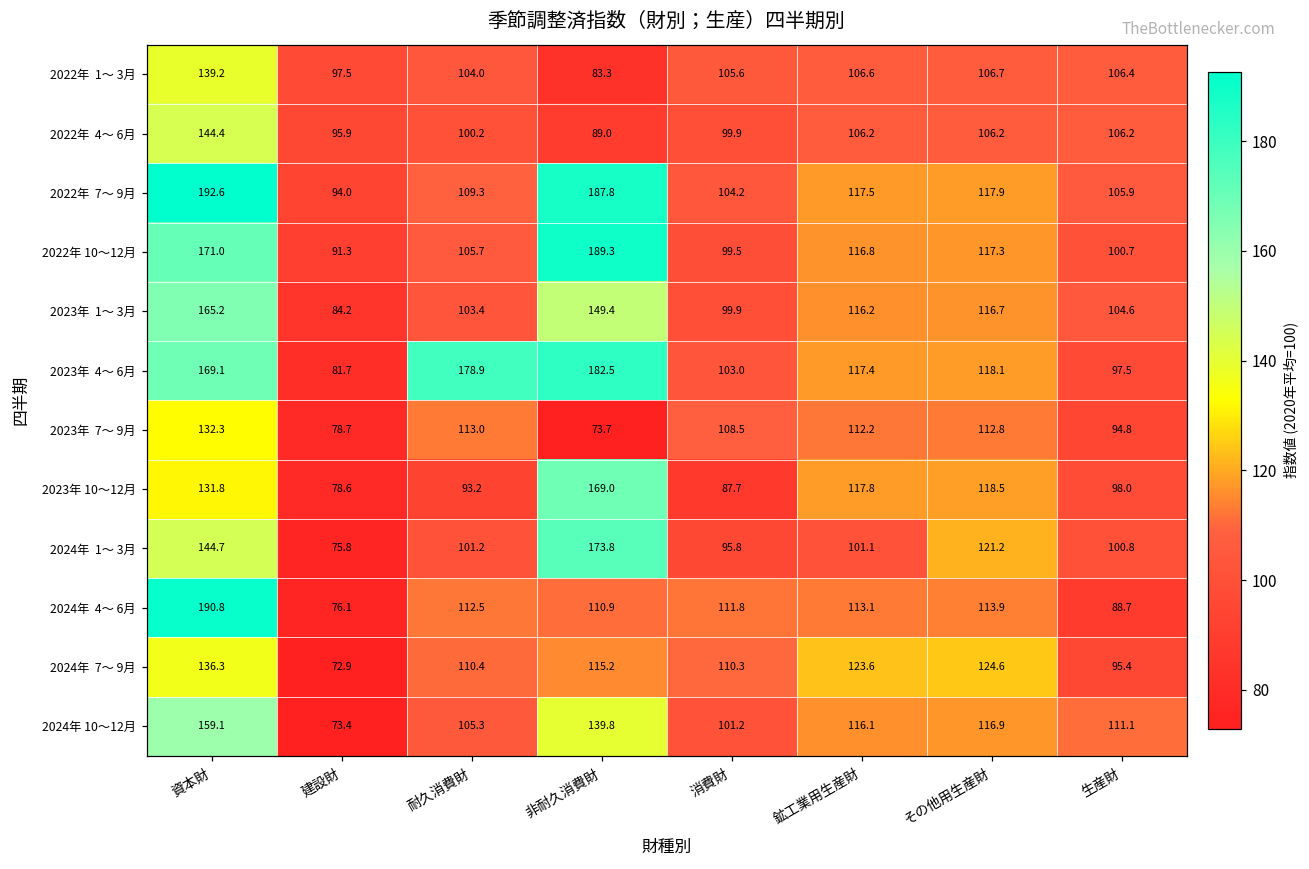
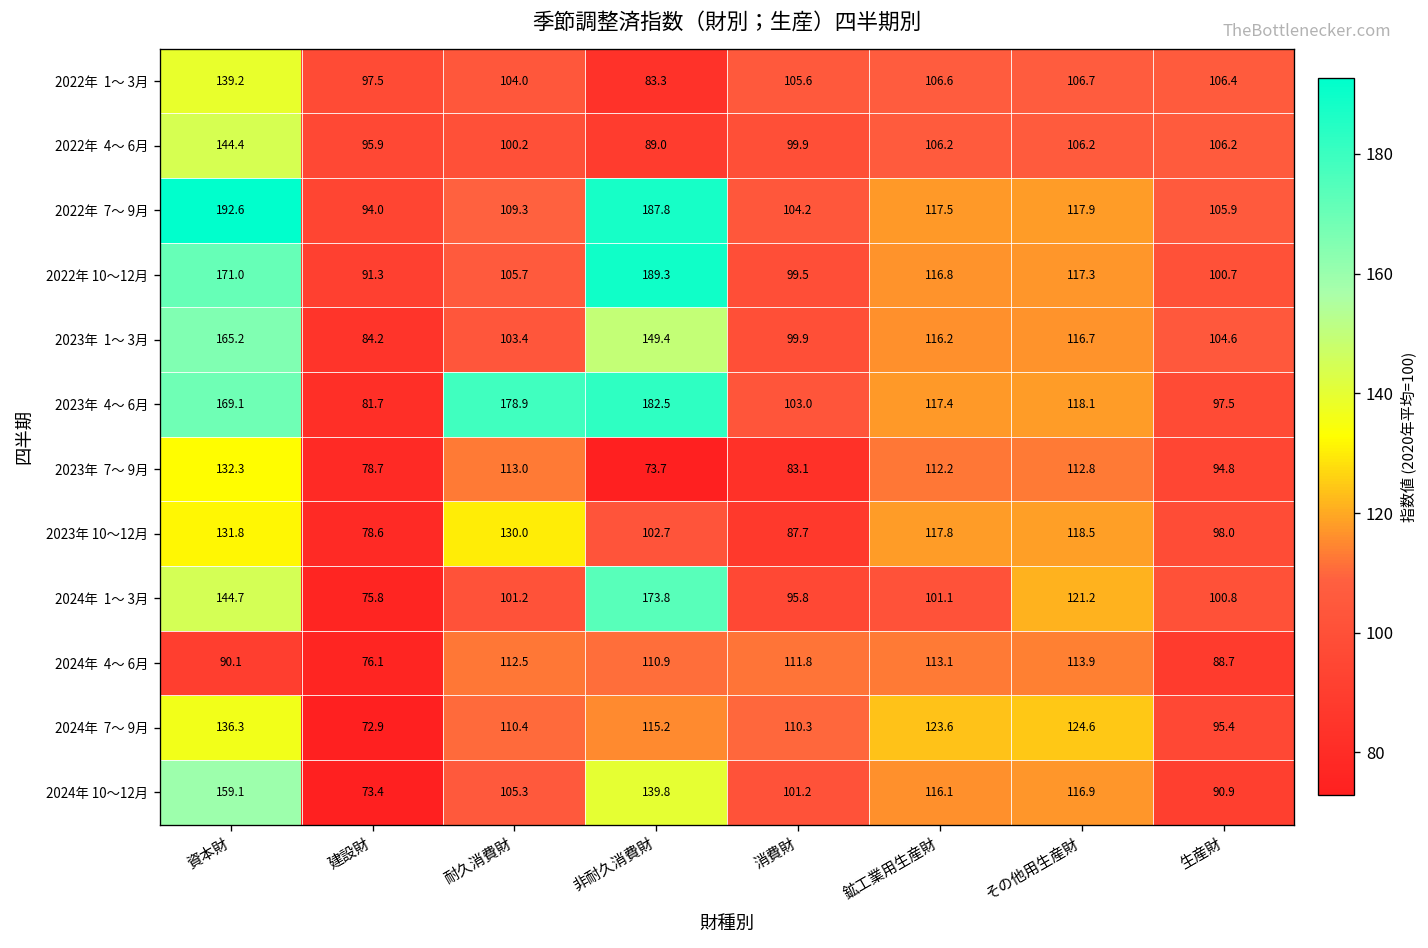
  {
    "2022年 1～ 3月": {
      "資本財": 139.2,
      "建設財": 97.5,
      "耐久消費財": 104.0,
      "非耐久消費財": 83.3,
      "消費財": 105.6,
      "鉱工業用生産財": 106.6,
      "その他用生産財": 106.7,
      "生産財": 106.4
    },
    "2022年 4～ 6月": {
      "資本財": 144.4,
      "建設財": 95.9,
      "耐久消費財": 100.2,
      "非耐久消費財": 89.0,
      "消費財": 99.9,
      "鉱工業用生産財": 106.2,
      "その他用生産財": 106.2,
      "生産財": 106.2
    },
    "2022年 7～ 9月": {
      "資本財": 192.6,
      "建設財": 94.0,
      "耐久消費財": 109.3,
      "非耐久消費財": 187.8,
      "消費財": 104.2,
      "鉱工業用生産財": 117.5,
      "その他用生産財": 117.9,
      "生産財": 105.9
    },
    "2022年 10～12月": {
      "資本財": 171.0,
      "建設財": 91.3,
      "耐久消費財": 105.7,
      "非耐久消費財": 189.3,
      "消費財": 99.5,
      "鉱工業用生産財": 116.8,
      "その他用生産財": 117.3,
      "生産財": 100.7
    },
    "2023年 1～ 3月": {
      "資本財": 165.2,
      "建設財": 84.2,
      "耐久消費財": 103.4,
      "非耐久消費財": 149.4,
      "消費財": 99.9,
      "鉱工業用生産財": 116.2,
      "その他用生産財": 116.7,
      "生産財": 104.6
    },
    "2023年 4～ 6月": {
      "資本財": 169.1,
      "建設財": 81.7,
      "耐久消費財": 178.9,
      "非耐久消費財": 182.5,
      "消費財": 103.0,
      "鉱工業用生産財": 117.4,
      "その他用生産財": 118.1,
      "生産財": 97.5
    },
    "2023年 7～ 9月": {
      "資本財": 132.3,
      "建設財": 78.7,
      "耐久消費財": 113.0,
      "非耐久消費財": 73.7,
-     "消費財": 108.5,
+     "消費財": 83.1,
      "鉱工業用生産財": 112.2,
      "その他用生産財": 112.8,
      "生産財": 94.8
    },
    "2023年 10～12月": {
      "資本財": 131.8,
      "建設財": 78.6,
-     "耐久消費財": 93.2,
-     "非耐久消費財": 169.0,
+     "耐久消費財": 130.0,
+     "非耐久消費財": 102.7,
      "消費財": 87.7,
      "鉱工業用生産財": 117.8,
      "その他用生産財": 118.5,
      "生産財": 98.0
    },
    "2024年 1～ 3月": {
      "資本財": 144.7,
      "建設財": 75.8,
      "耐久消費財": 101.2,
      "非耐久消費財": 173.8,
      "消費財": 95.8,
      "鉱工業用生産財": 101.1,
      "その他用生産財": 121.2,
      "生産財": 100.8
    },
    "2024年 4～ 6月": {
-     "資本財": 190.8,
+     "資本財": 90.1,
      "建設財": 76.1,
      "耐久消費財": 112.5,
      "非耐久消費財": 110.9,
      "消費財": 111.8,
      "鉱工業用生産財": 113.1,
      "その他用生産財": 113.9,
      "生産財": 88.7
    },
    "2024年 7～ 9月": {
      "資本財": 136.3,
      "建設財": 72.9,
      "耐久消費財": 110.4,
      "非耐久消費財": 115.2,
      "消費財": 110.3,
      "鉱工業用生産財": 123.6,
      "その他用生産財": 124.6,
      "生産財": 95.4
    },
    "2024年 10～12月": {
      "資本財": 159.1,
      "建設財": 73.4,
      "耐久消費財": 105.3,
      "非耐久消費財": 139.8,
      "消費財": 101.2,
      "鉱工業用生産財": 116.1,
      "その他用生産財": 116.9,
-     "生産財": 111.1
+     "生産財": 90.9
    }
  }
